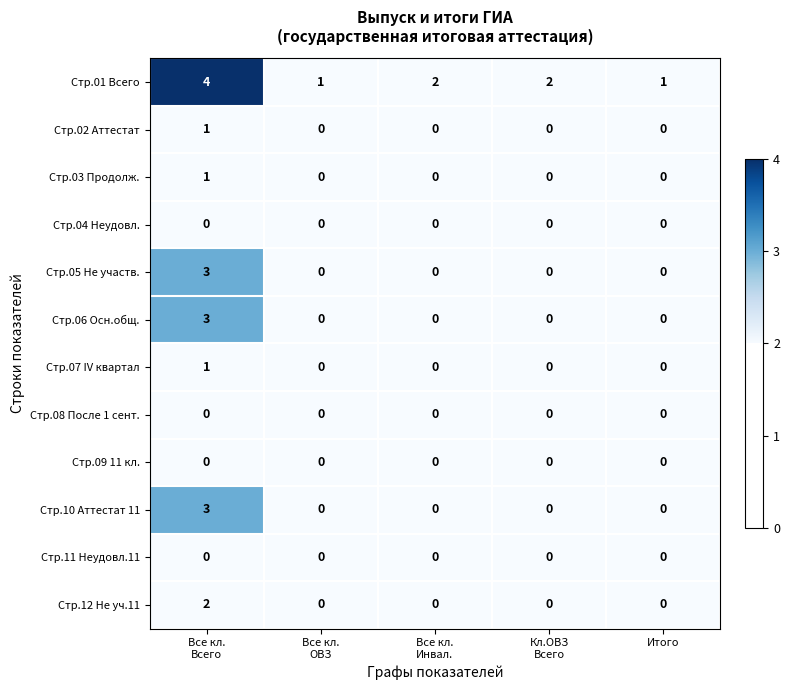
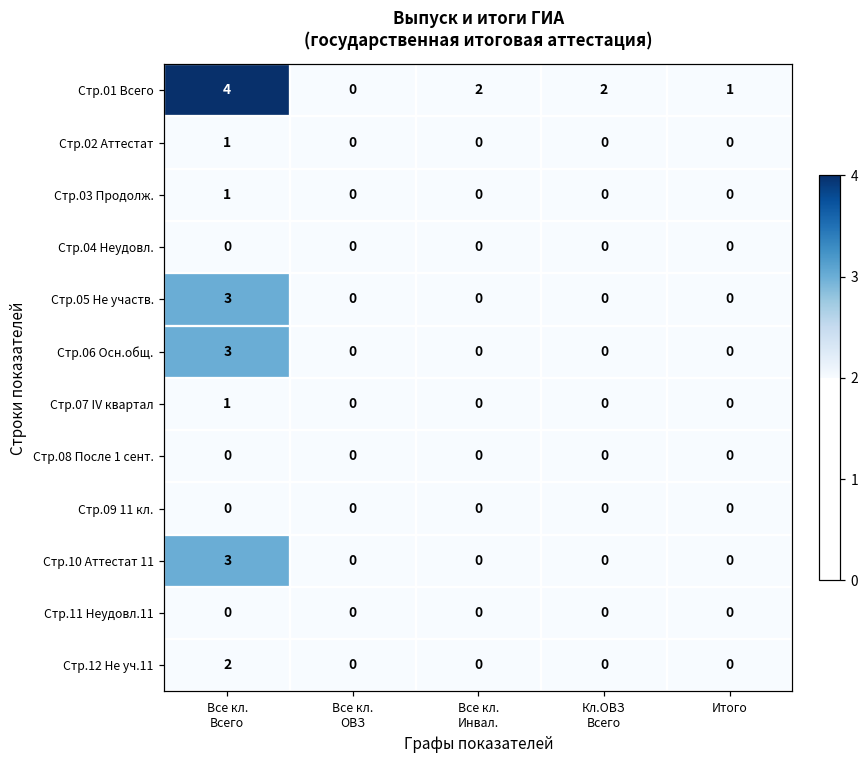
  {
    "Стр.01 Всего": {
      "Все кл. Всего": 4,
-     "Все кл. ОВЗ": 1,
+     "Все кл. ОВЗ": 0,
      "Все кл. Инвал.": 2,
      "Кл.ОВЗ Всего": 2,
      "Итого": 1
    },
    "Стр.02 Аттестат": {
      "Все кл. Всего": 1,
      "Все кл. ОВЗ": 0,
      "Все кл. Инвал.": 0,
      "Кл.ОВЗ Всего": 0,
      "Итого": 0
    },
    "Стр.03 Продолж.": {
      "Все кл. Всего": 1,
      "Все кл. ОВЗ": 0,
      "Все кл. Инвал.": 0,
      "Кл.ОВЗ Всего": 0,
      "Итого": 0
    },
    "Стр.04 Неудовл.": {
      "Все кл. Всего": 0,
      "Все кл. ОВЗ": 0,
      "Все кл. Инвал.": 0,
      "Кл.ОВЗ Всего": 0,
      "Итого": 0
    },
    "Стр.05 Не участв.": {
      "Все кл. Всего": 3,
      "Все кл. ОВЗ": 0,
      "Все кл. Инвал.": 0,
      "Кл.ОВЗ Всего": 0,
      "Итого": 0
    },
    "Стр.06 Осн.общ.": {
      "Все кл. Всего": 3,
      "Все кл. ОВЗ": 0,
      "Все кл. Инвал.": 0,
      "Кл.ОВЗ Всего": 0,
      "Итого": 0
    },
    "Стр.07 IV квартал": {
      "Все кл. Всего": 1,
      "Все кл. ОВЗ": 0,
      "Все кл. Инвал.": 0,
      "Кл.ОВЗ Всего": 0,
      "Итого": 0
    },
    "Стр.08 После 1 сент.": {
      "Все кл. Всего": 0,
      "Все кл. ОВЗ": 0,
      "Все кл. Инвал.": 0,
      "Кл.ОВЗ Всего": 0,
      "Итого": 0
    },
    "Стр.09 11 кл.": {
      "Все кл. Всего": 0,
      "Все кл. ОВЗ": 0,
      "Все кл. Инвал.": 0,
      "Кл.ОВЗ Всего": 0,
      "Итого": 0
    },
    "Стр.10 Аттестат 11": {
      "Все кл. Всего": 3,
      "Все кл. ОВЗ": 0,
      "Все кл. Инвал.": 0,
      "Кл.ОВЗ Всего": 0,
      "Итого": 0
    },
    "Стр.11 Неудовл.11": {
      "Все кл. Всего": 0,
      "Все кл. ОВЗ": 0,
      "Все кл. Инвал.": 0,
      "Кл.ОВЗ Всего": 0,
      "Итого": 0
    },
    "Стр.12 Не уч.11": {
      "Все кл. Всего": 2,
      "Все кл. ОВЗ": 0,
      "Все кл. Инвал.": 0,
      "Кл.ОВЗ Всего": 0,
      "Итого": 0
    }
  }
